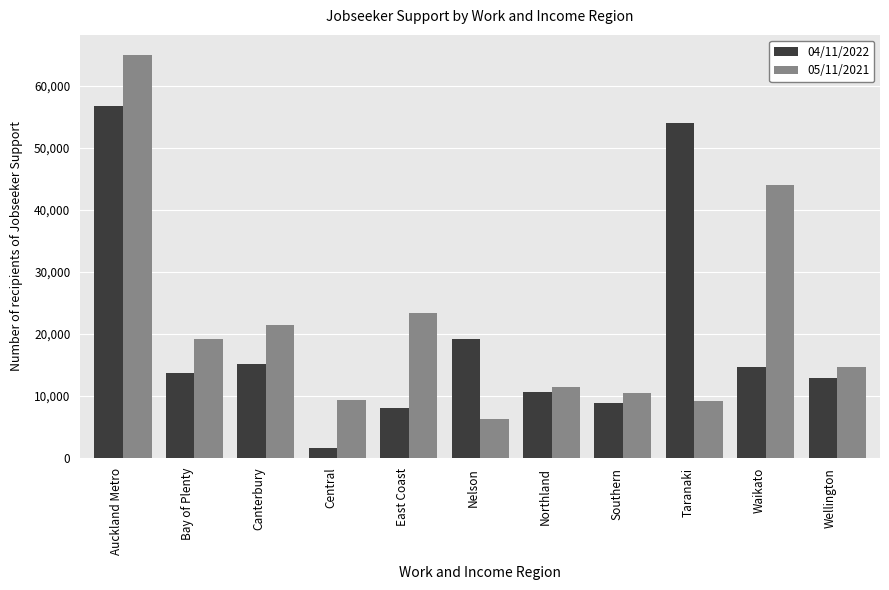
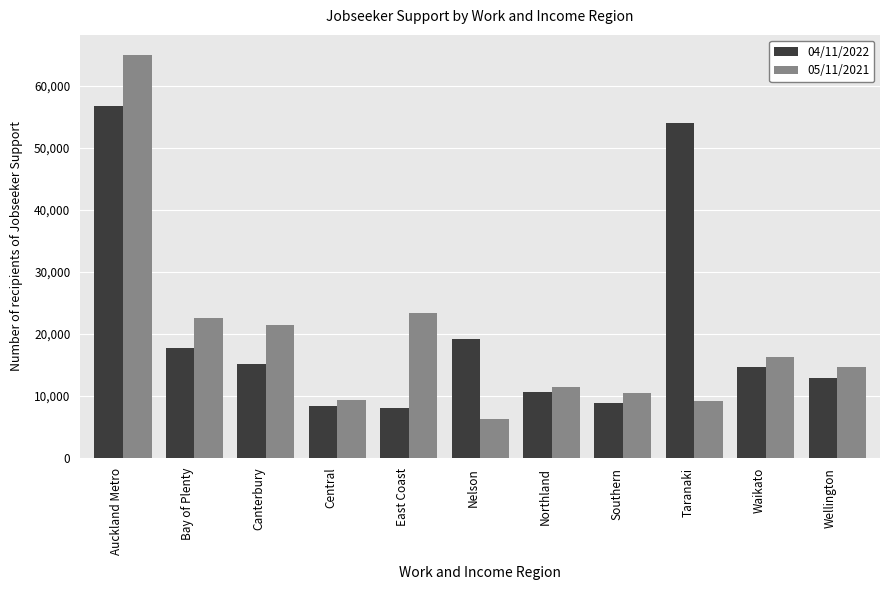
  {
    "04/11/2022": {
      "Auckland Metro": "57,000",
-     "Bay of Plenty": "14,000",
+     "Bay of Plenty": "18,000",
      "Canterbury": "15,000",
-     "Central": "2,000",
+     "Central": "8,000",
      "East Coast": "8,000",
      "Nelson": "19,000",
      "Northland": "11,000",
      "Southern": "9,000",
      "Taranaki": "54,000",
      "Waikato": "15,000",
      "Wellington": "13,000"
    },
    "05/11/2021": {
      "Auckland Metro": "65,000",
-     "Bay of Plenty": "19,000",
+     "Bay of Plenty": "23,000",
      "Canterbury": "21,000",
      "Central": "9,000",
      "East Coast": "23,000",
      "Nelson": "6,000",
      "Northland": "11,000",
      "Southern": "10,000",
      "Taranaki": "9,000",
-     "Waikato": "44,000",
+     "Waikato": "16,000",
      "Wellington": "15,000"
    }
  }
